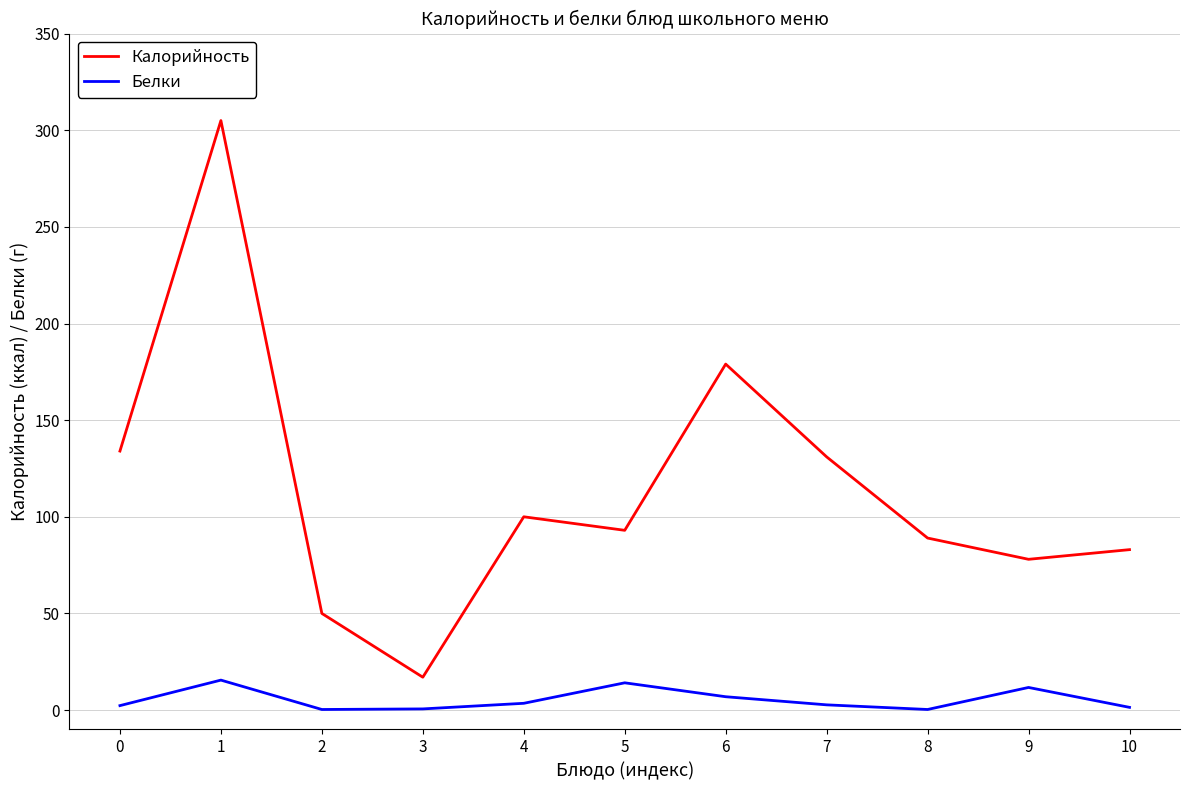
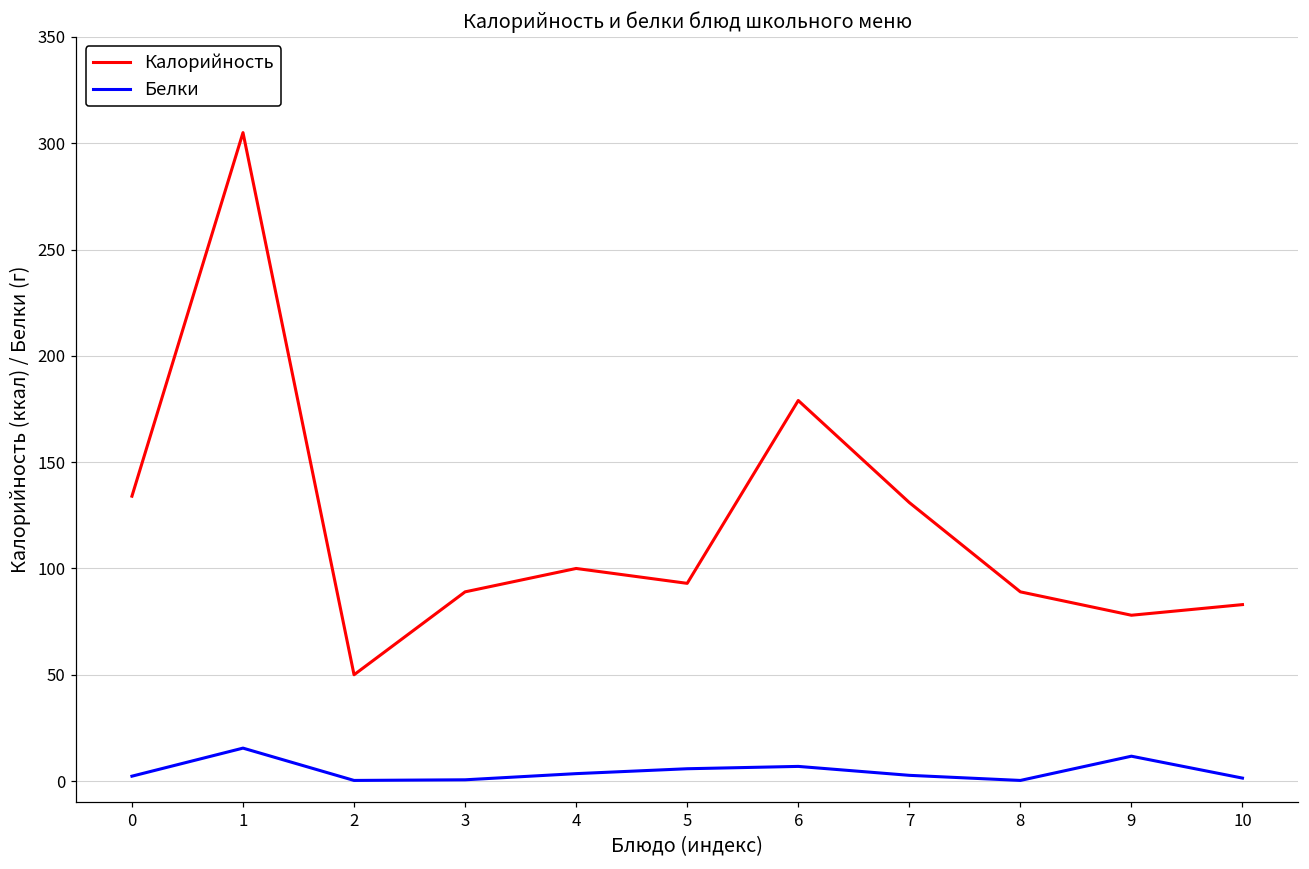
  {
    "Калорийность": {
      "0": 134,
      "1": 305,
      "2": 50,
-     "3": 17,
+     "3": 89,
      "4": 100,
      "5": 93,
      "6": 179,
      "7": 131,
      "8": 89,
      "9": 78,
      "10": 83
    },
    "Белки": {
      "0": 2,
      "1": 16,
      "2": 0,
      "3": 1,
      "4": 4,
-     "5": 14,
+     "5": 6,
      "6": 7,
      "7": 3,
      "8": 0,
      "9": 12,
      "10": 1
    }
  }
